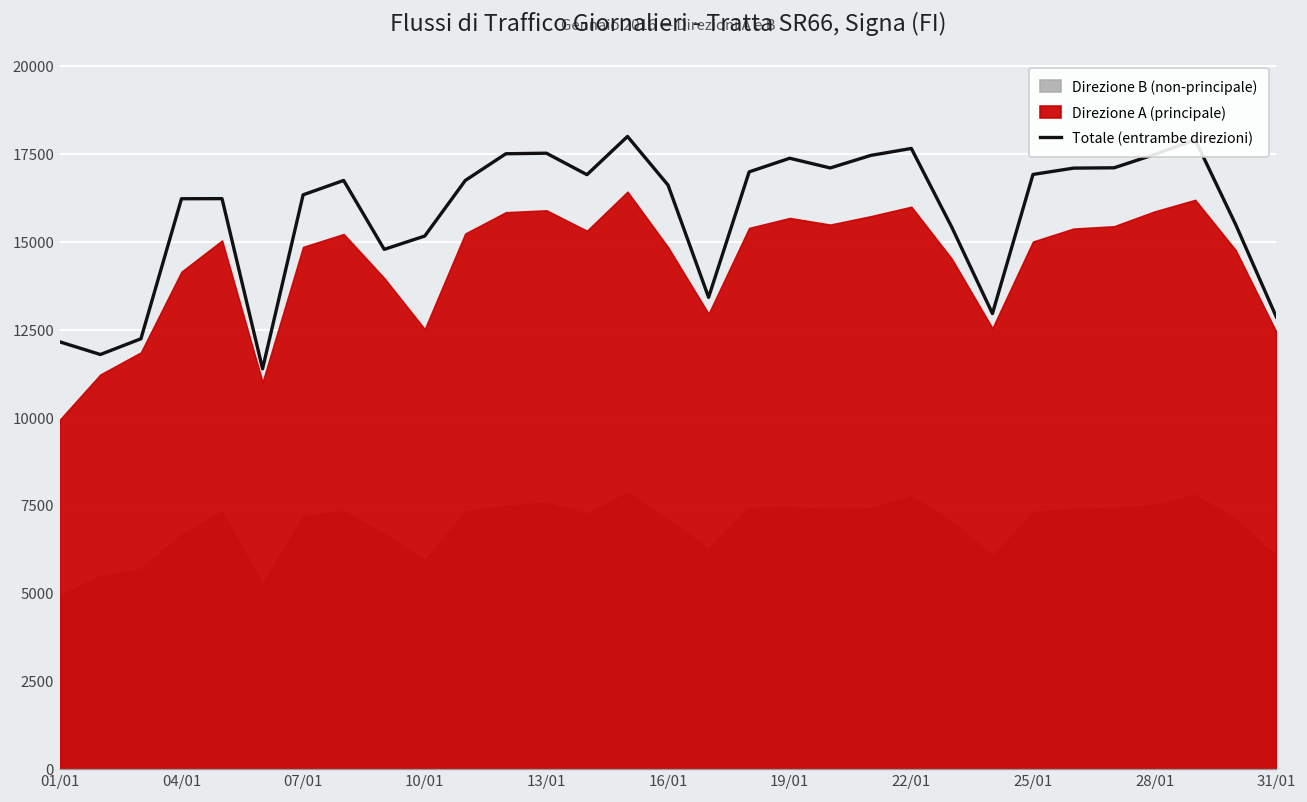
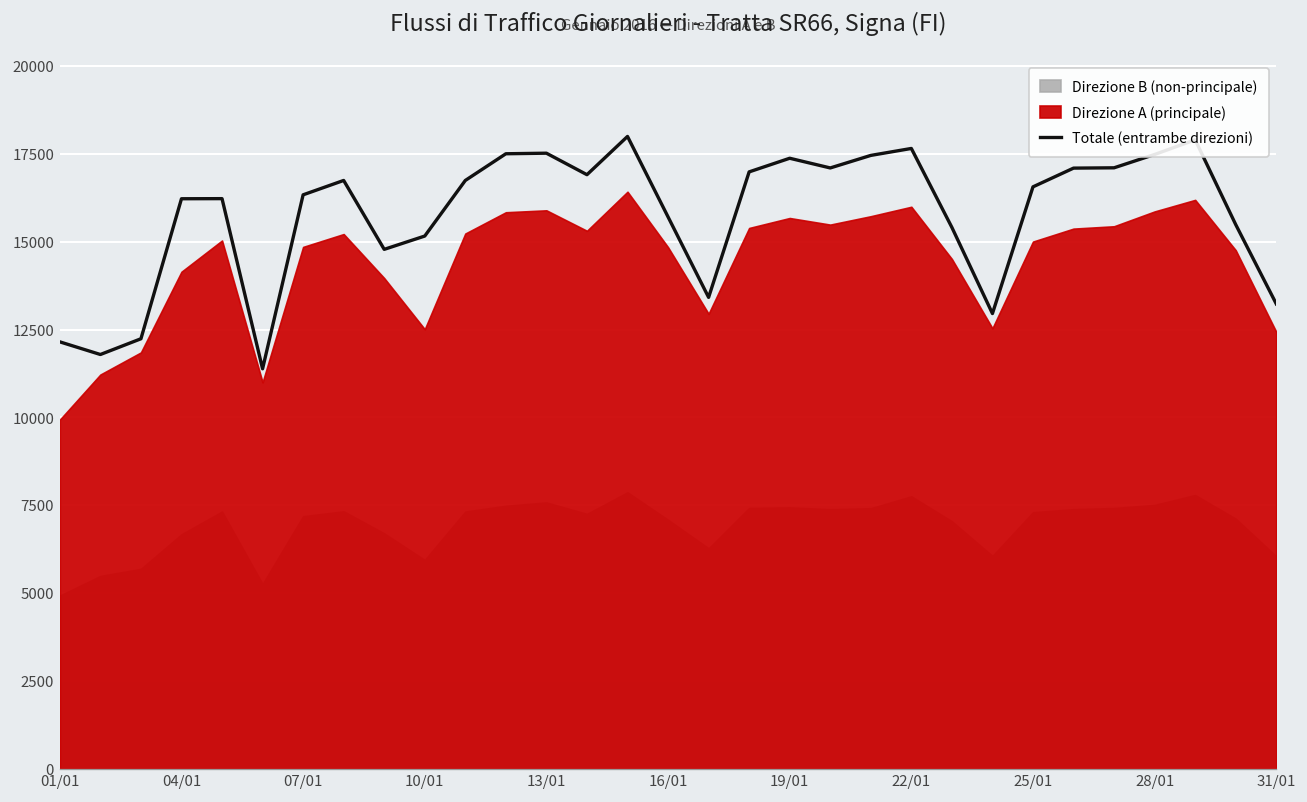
  {
    "Totale (entrambe direzioni)": {
      "01/01": 12200,
      "04/01": 16200,
      "07/01": 16300,
      "10/01": 15200,
      "13/01": 17500,
-     "16/01": 16600,
+     "16/01": 15700,
      "19/01": 17400,
      "22/01": 17700,
-     "25/01": 16900,
-     "31/01": 12900
+     "25/01": 16600,
+     "31/01": 13200
    },
    "Direzione B (non-principale)": {
      "01/01": 4900,
      "04/01": 6700,
      "07/01": 7200,
      "10/01": 5900,
      "13/01": 7600,
      "16/01": 7100,
      "19/01": 7400,
      "22/01": 7800,
      "25/01": 7300,
      "28/01": 7500,
      "31/01": 6000
    },
    "Direzione A (principale)": {
      "01/01": 9900,
      "04/01": 14100,
      "07/01": 14900,
      "10/01": 12500,
      "13/01": 15900,
      "16/01": 14800,
      "19/01": 15700,
      "22/01": 16000,
      "25/01": 15000,
      "28/01": 15900,
      "31/01": 12400
    }
  }
